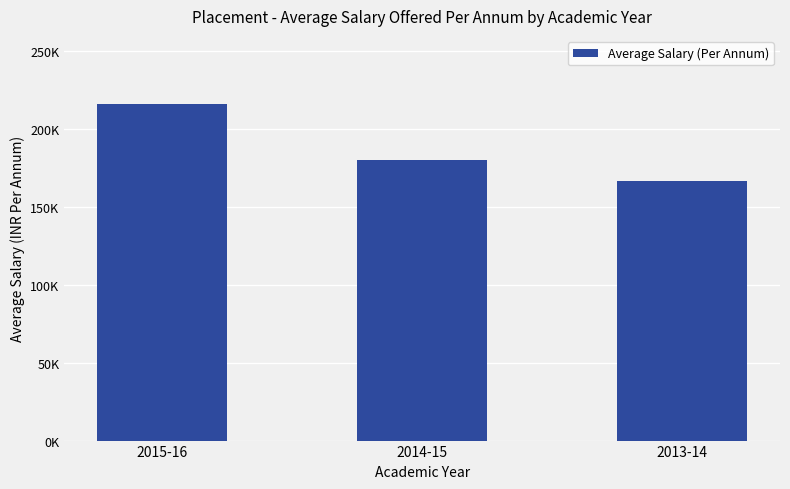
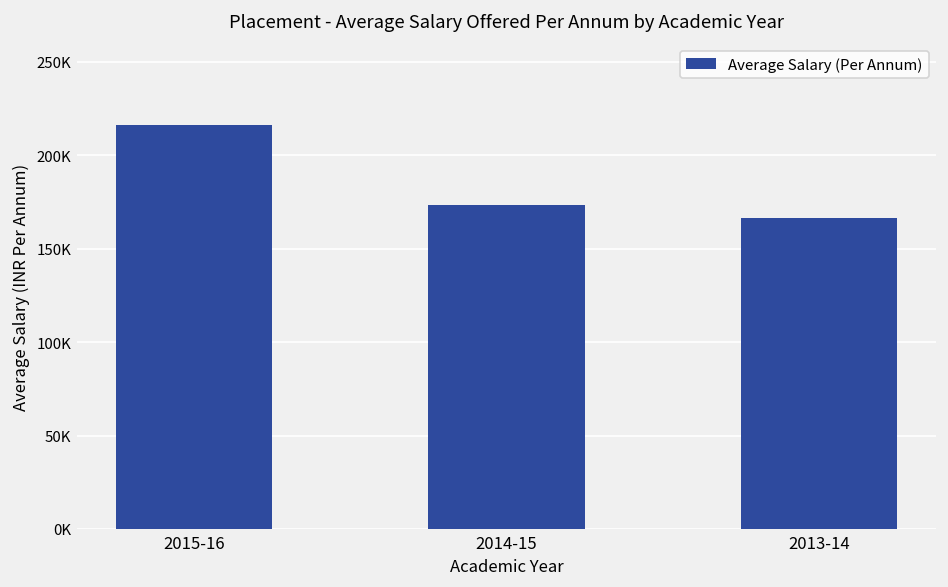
  {
    "2015-16": 216000,
-   "2014-15": 180000,
+   "2014-15": 173000,
    "2013-14": 167000
  }
